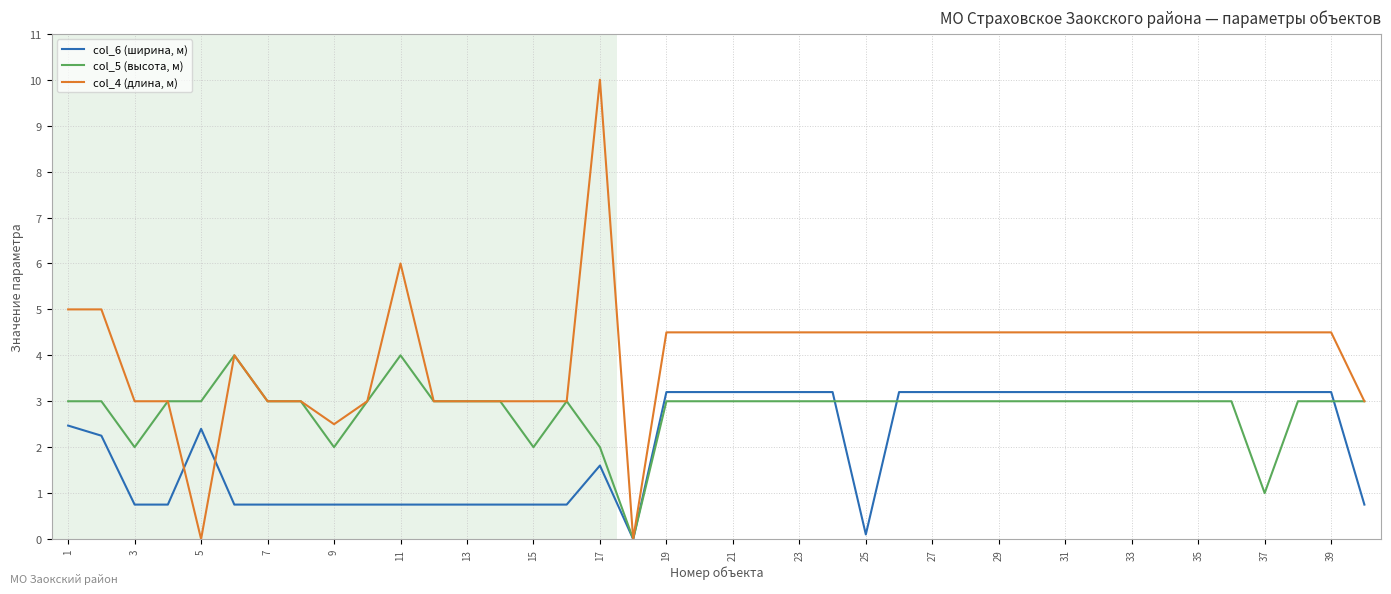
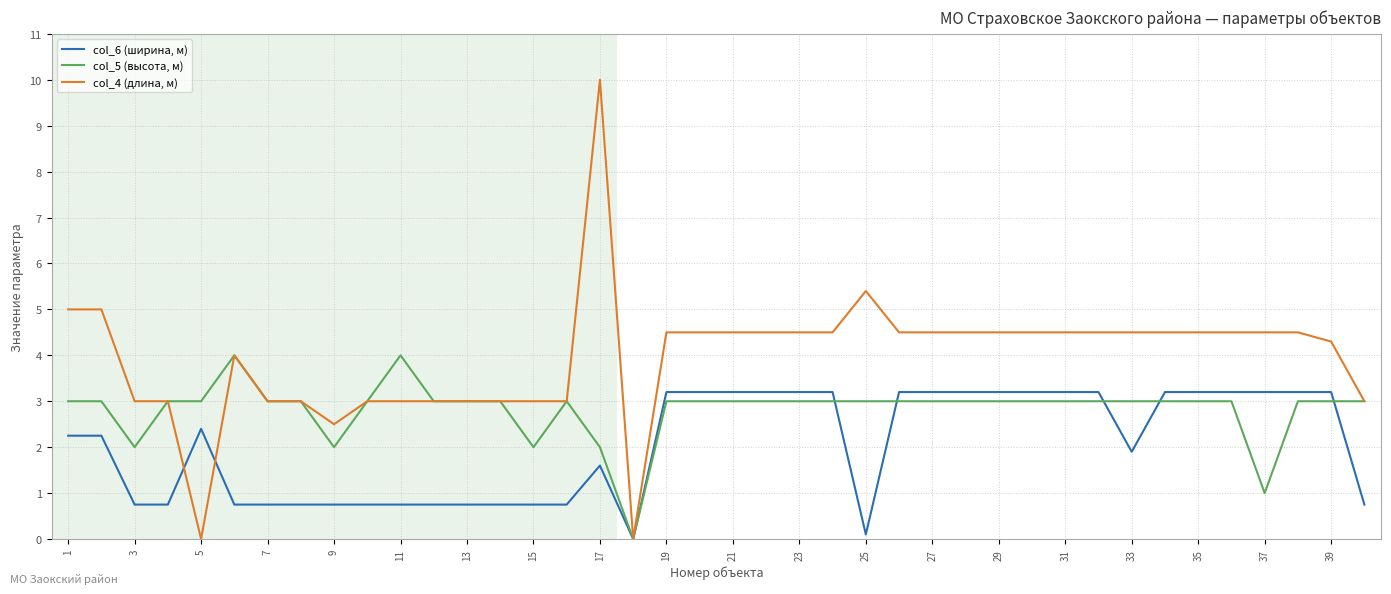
  {
    "col_6 (ширина, м)": {
-     "1": 2.5,
+     "1": 2.3,
      "3": 0.8,
      "5": 2.4,
      "7": 0.8,
      "9": 0.8,
      "11": 0.8,
      "13": 0.8,
      "15": 0.8,
      "17": 1.6,
      "19": 3.2,
      "21": 3.2,
      "23": 3.2,
      "25": 0.1,
      "27": 3.2,
      "29": 3.2,
      "31": 3.2,
-     "33": 3.2,
+     "33": 1.9,
      "35": 3.2,
      "37": 3.2,
      "39": 3.2
    },
    "col_5 (высота, м)": {
      "1": 3.0,
      "3": 2.0,
      "5": 3.0,
      "9": 2.0,
      "11": 4.0,
      "15": 2.0,
      "17": 2.0,
      "19": 3.0,
      "21": 3.0,
      "23": 3.0,
      "25": 3.0,
      "27": 3.0,
      "29": 3.0,
      "31": 3.0,
      "33": 3.0,
      "35": 3.0,
      "37": 1.0,
      "39": 3.0
    },
    "col_4 (длина, м)": {
      "1": 5.0,
      "3": 3.0,
      "5": 0.0,
      "9": 2.5,
-     "11": 6,
+     "11": 3,
      "15": 3.0,
      "17": 10.0,
      "19": 4.5,
      "21": 4.5,
      "23": 4.5,
-     "25": 4.5,
+     "25": 5.4,
      "27": 4.5,
      "29": 4.5,
      "31": 4.5,
      "33": 4.5,
      "35": 4.5,
      "37": 4.5,
-     "39": 4.5
+     "39": 4.3
    }
  }
